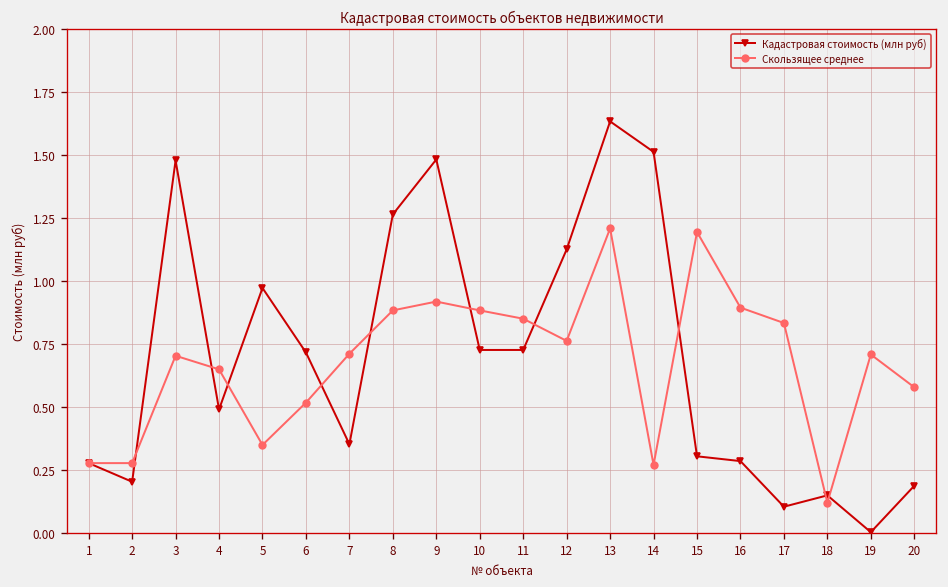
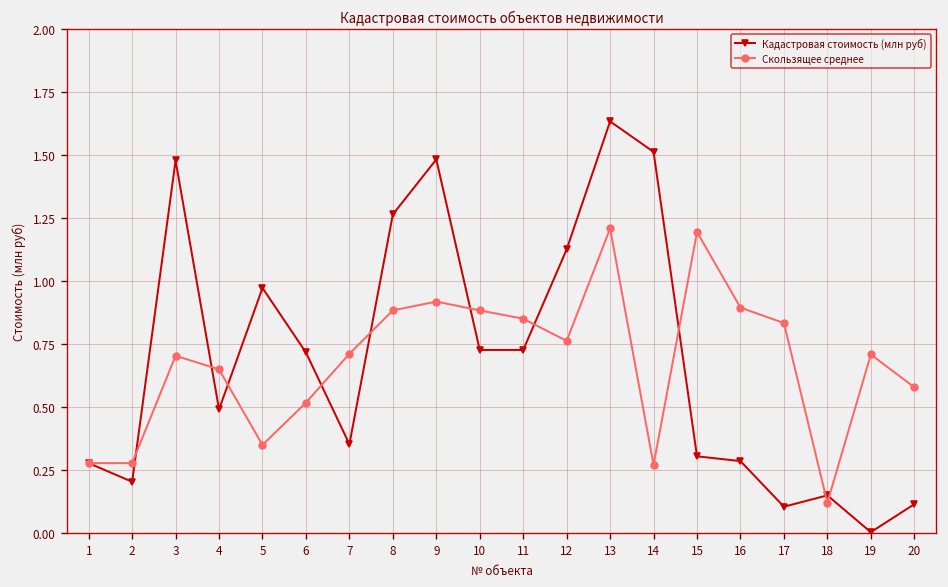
  {
    "Кадастровая стоимость (млн руб)": {
      "2": 0.20,
      "3": 1.48,
      "4": 0.49,
      "5": 0.97,
      "6": 0.72,
      "7": 0.35,
      "8": 1.26,
      "9": 1.48,
      "10": 0.73,
      "11": 0.73,
      "12": 1.12,
      "13": 1.63,
      "14": 1.51,
      "15": 0.30,
      "16": 0.28,
      "17": 0.10,
      "18": 0.15,
      "19": 0.00,
-     "20": 0.19
+     "20": 0.11
    },
    "Скользящее среднее": {
      "2": 0.28,
      "3": 0.70,
      "4": 0.65,
      "5": 0.35,
      "6": 0.52,
      "7": 0.71,
      "8": 0.88,
      "9": 0.92,
      "10": 0.88,
      "11": 0.85,
      "12": 0.76,
      "13": 1.21,
      "14": 0.27,
      "15": 1.19,
      "16": 0.89,
      "17": 0.83,
      "18": 0.12,
      "19": 0.71,
      "20": 0.58
    }
  }
